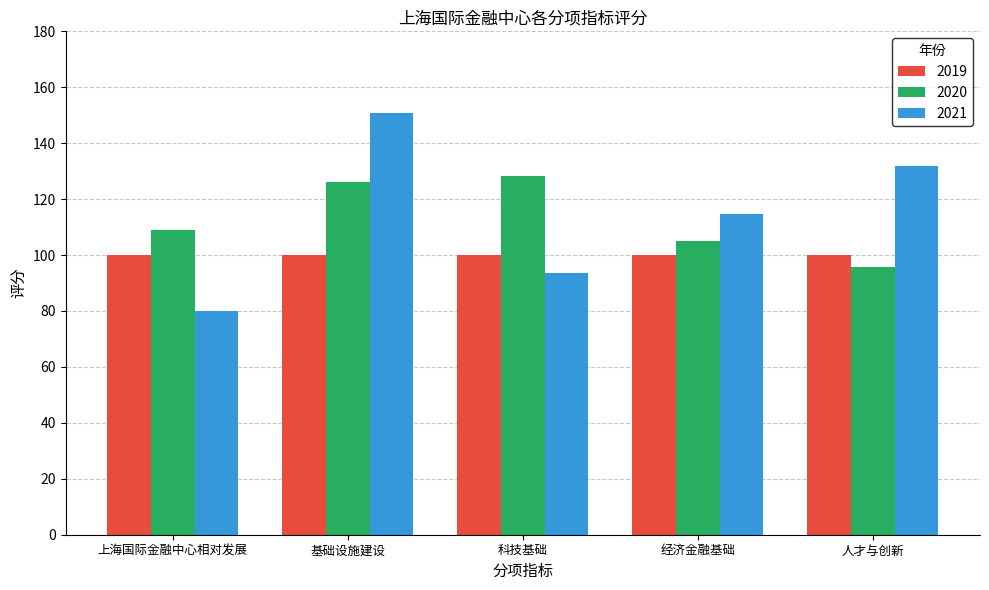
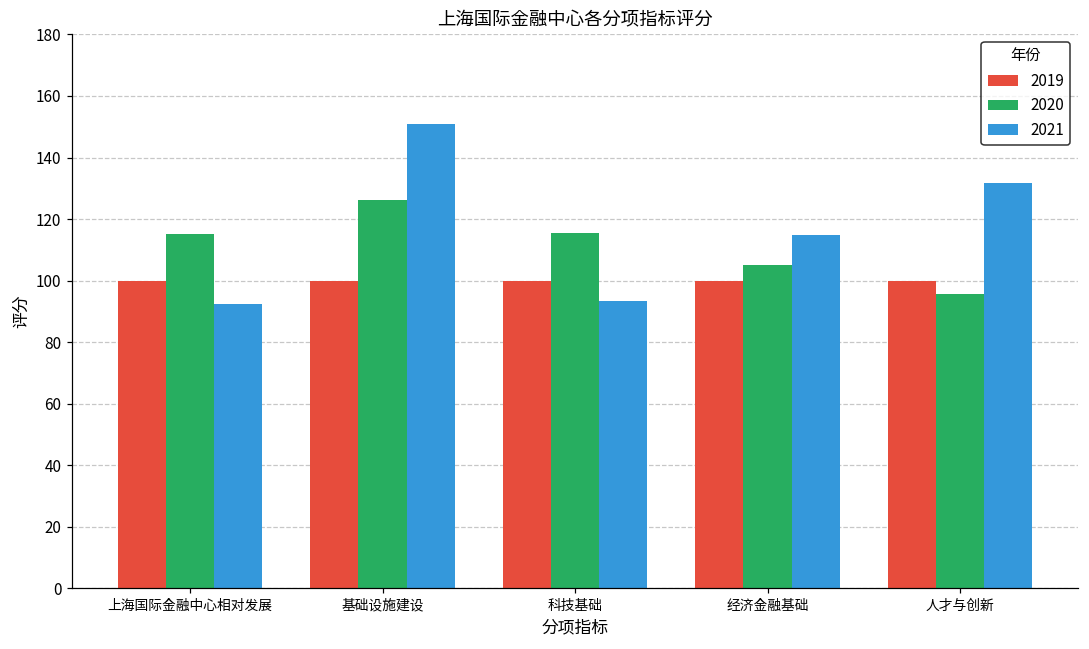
  {
    "2019": {
      "上海国际金融中心相对发展": 100,
      "基础设施建设": 100,
      "科技基础": 100,
      "经济金融基础": 100,
      "人才与创新": 100
    },
    "2020": {
-     "上海国际金融中心相对发展": 109,
+     "上海国际金融中心相对发展": 115,
      "基础设施建设": 126,
-     "科技基础": 128,
+     "科技基础": 115,
      "经济金融基础": 105,
      "人才与创新": 96
    },
    "2021": {
-     "上海国际金融中心相对发展": 80,
+     "上海国际金融中心相对发展": 93,
      "基础设施建设": 151,
      "科技基础": 93,
      "经济金融基础": 115,
      "人才与创新": 132
    }
  }
